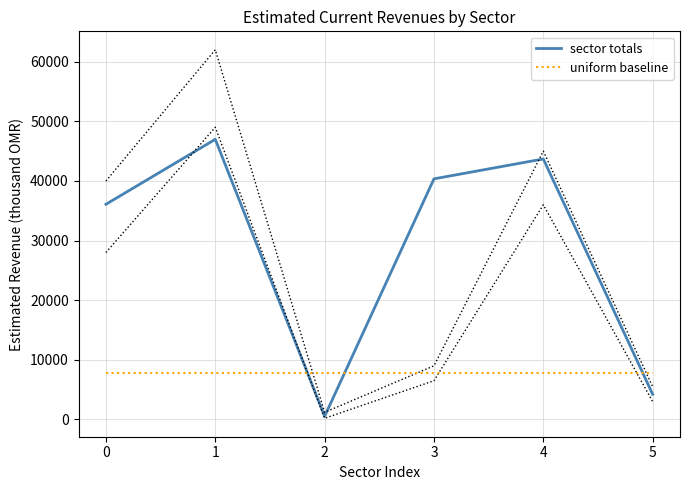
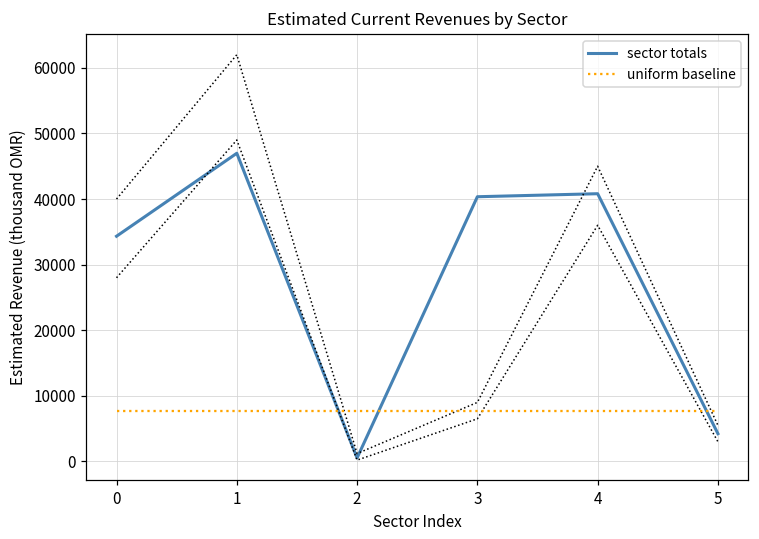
  {
    "sector totals": {
-     "0": 36000,
+     "0": 34000,
      "1": 47000,
      "3": 40000,
-     "4": 44000,
+     "4": 41000,
      "5": 4000
    },
    "uniform baseline": {
      "0": 8000,
      "1": 8000,
      "2": 8000,
      "3": 8000,
      "4": 8000,
      "5": 8000
    }
  }
